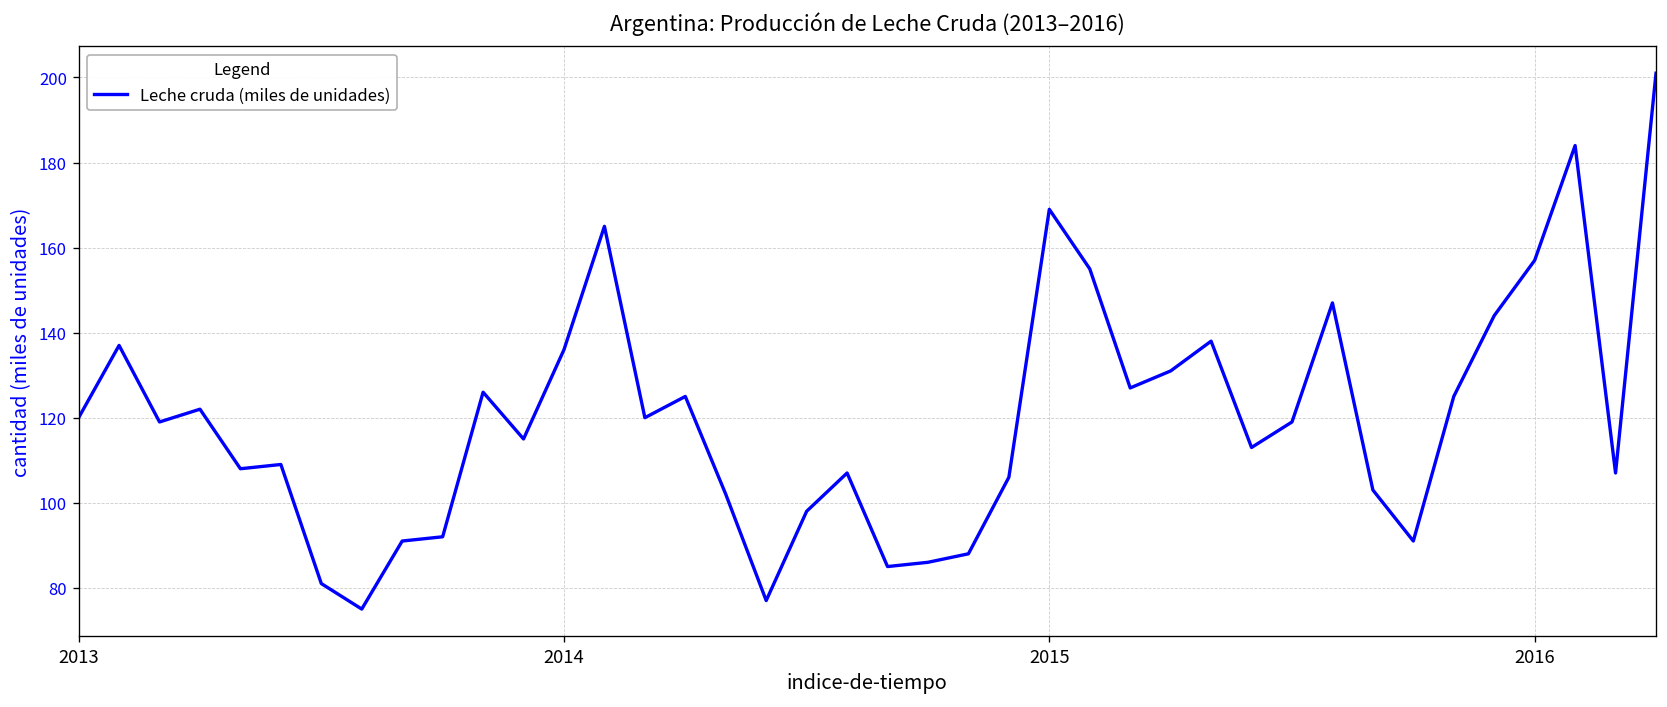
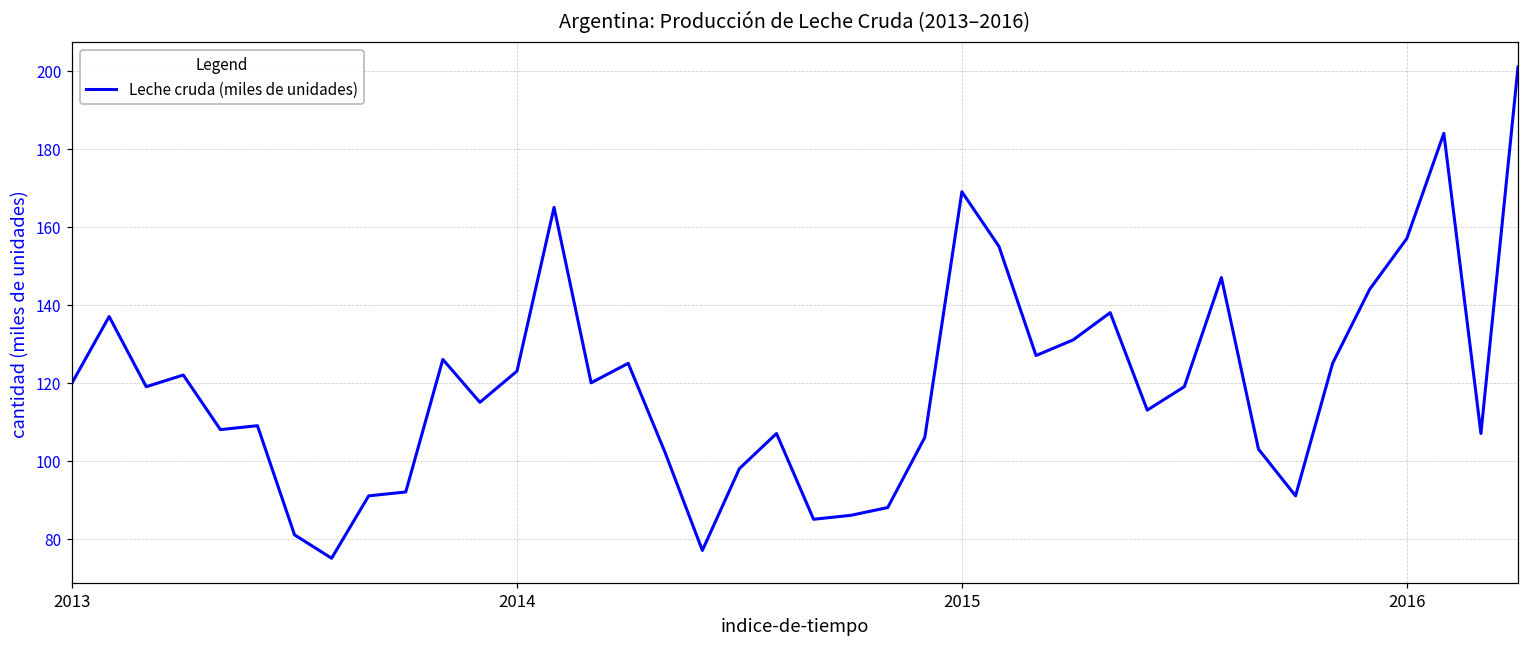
  {
    "2013": 120,
-   "2014": 136,
+   "2014": 123,
    "2015": 169,
    "2016": 157
  }
